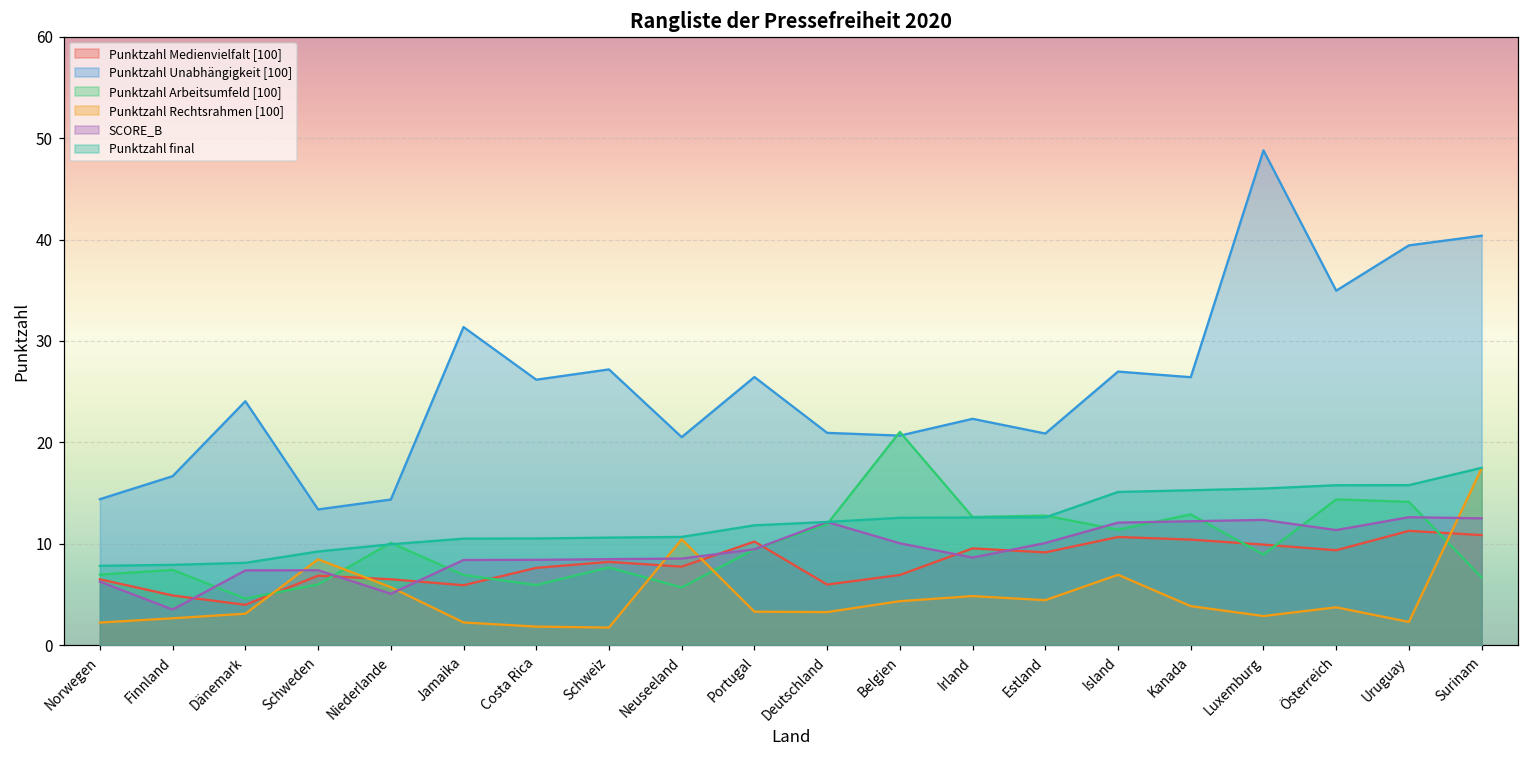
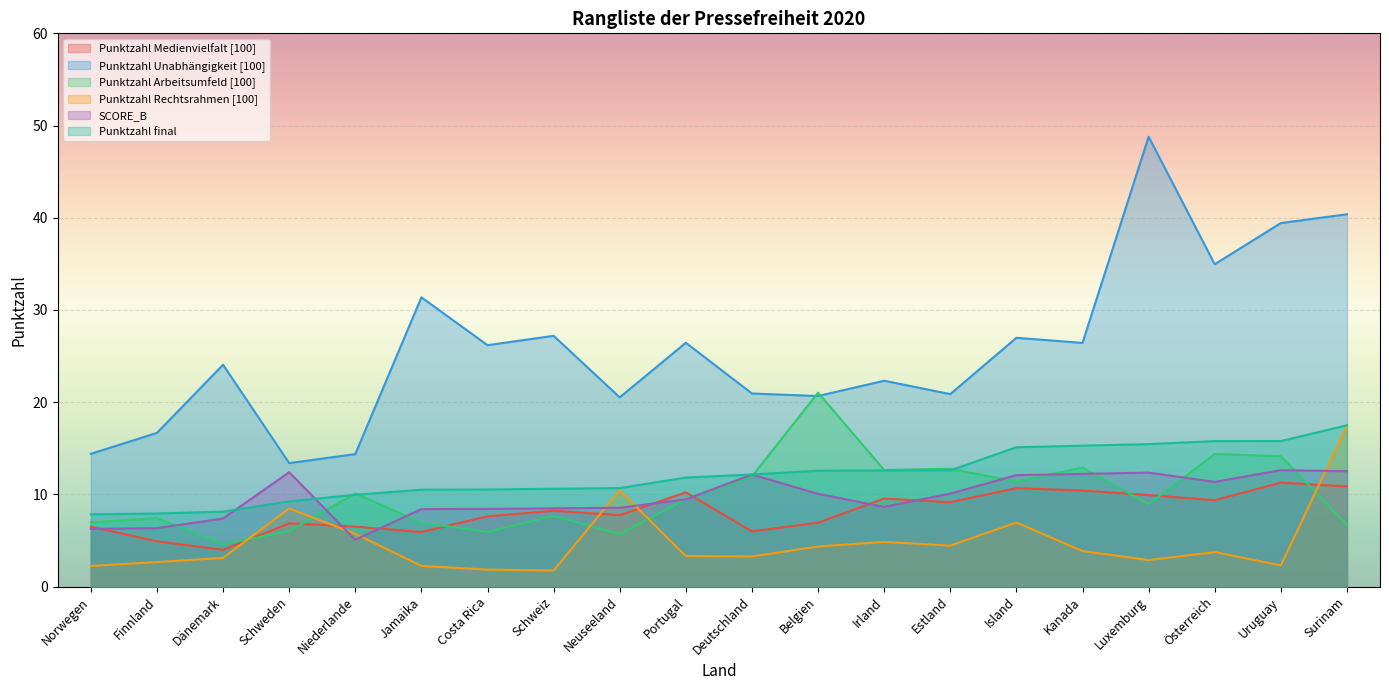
  {
    "SCORE_B": {
-     "Finnland": 4,
+     "Finnland": 6,
      "Dänemark": 7,
-     "Schweden": 7,
+     "Schweden": 12,
      "Niederlande": 5,
      "Jamaika": 8,
      "Costa Rica": 8,
      "Neuseeland": 9,
      "Belgien": 10,
      "Irland": 9,
      "Estland": 10,
      "Island": 12,
      "Kanada": 12,
      "Luxemburg": 12,
      "Österreich": 11,
      "Uruguay": 13,
      "Surinam": 13
    }
  }
